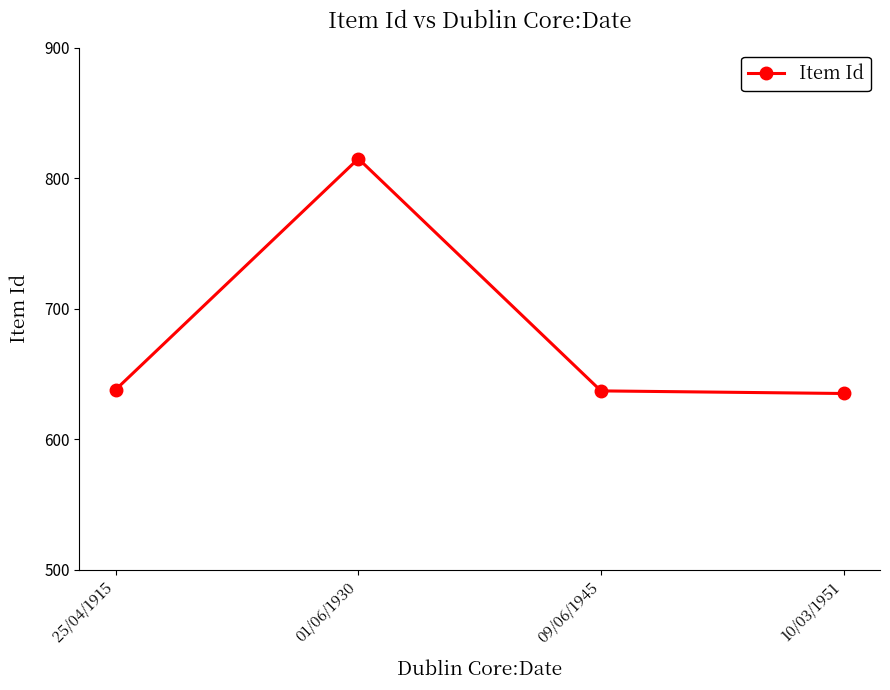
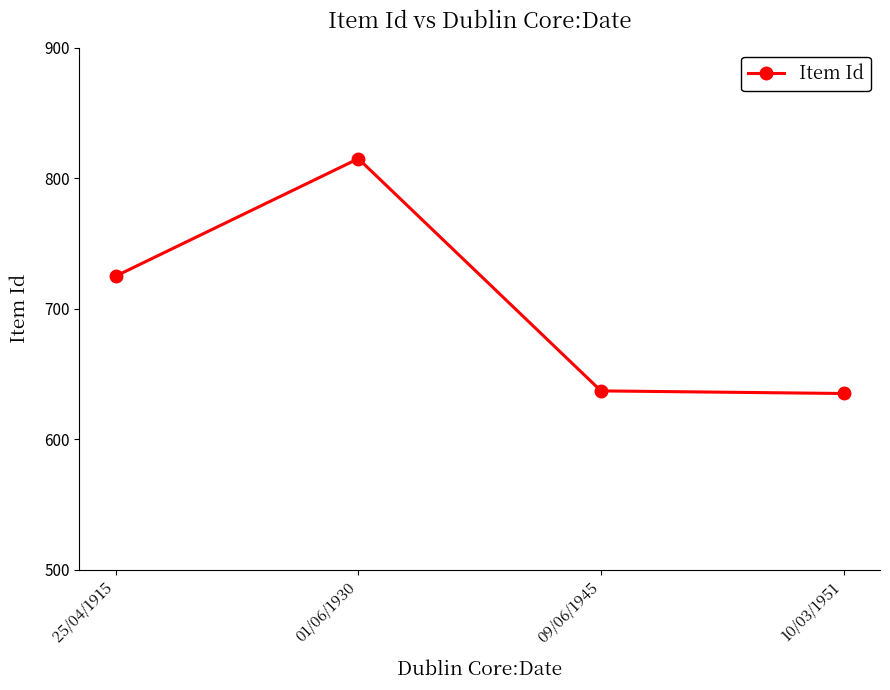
  {
-   "25/04/1915": 638,
+   "25/04/1915": 725,
    "01/06/1930": 815,
    "09/06/1945": 637,
    "10/03/1951": 635
  }
